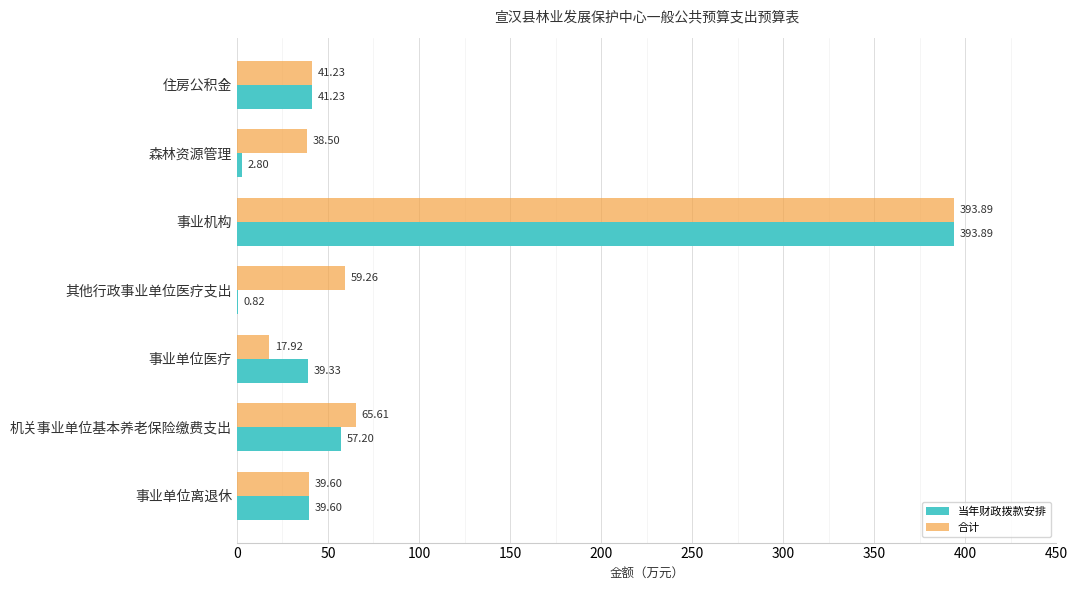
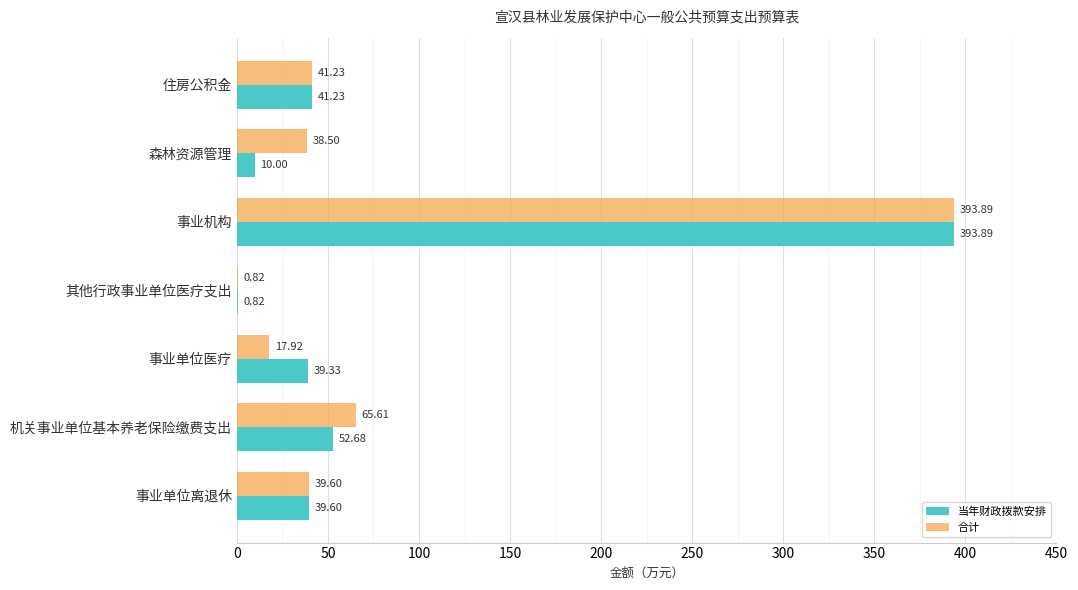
  {
    "当年财政拨款安排": {
      "住房公积金": 41.23,
-     "森林资源管理": 2.80,
+     "森林资源管理": 10.00,
      "事业机构": 393.89,
      "其他行政事业单位医疗支出": 0.82,
      "事业单位医疗": 39.33,
-     "机关事业单位基本养老保险缴费支出": 57.20,
+     "机关事业单位基本养老保险缴费支出": 52.68,
      "事业单位离退休": 39.60
    },
    "合计": {
      "住房公积金": 41.23,
      "森林资源管理": 38.50,
      "事业机构": 393.89,
-     "其他行政事业单位医疗支出": 59.26,
+     "其他行政事业单位医疗支出": 0.82,
      "事业单位医疗": 17.92,
      "机关事业单位基本养老保险缴费支出": 65.61,
      "事业单位离退休": 39.60
    }
  }
